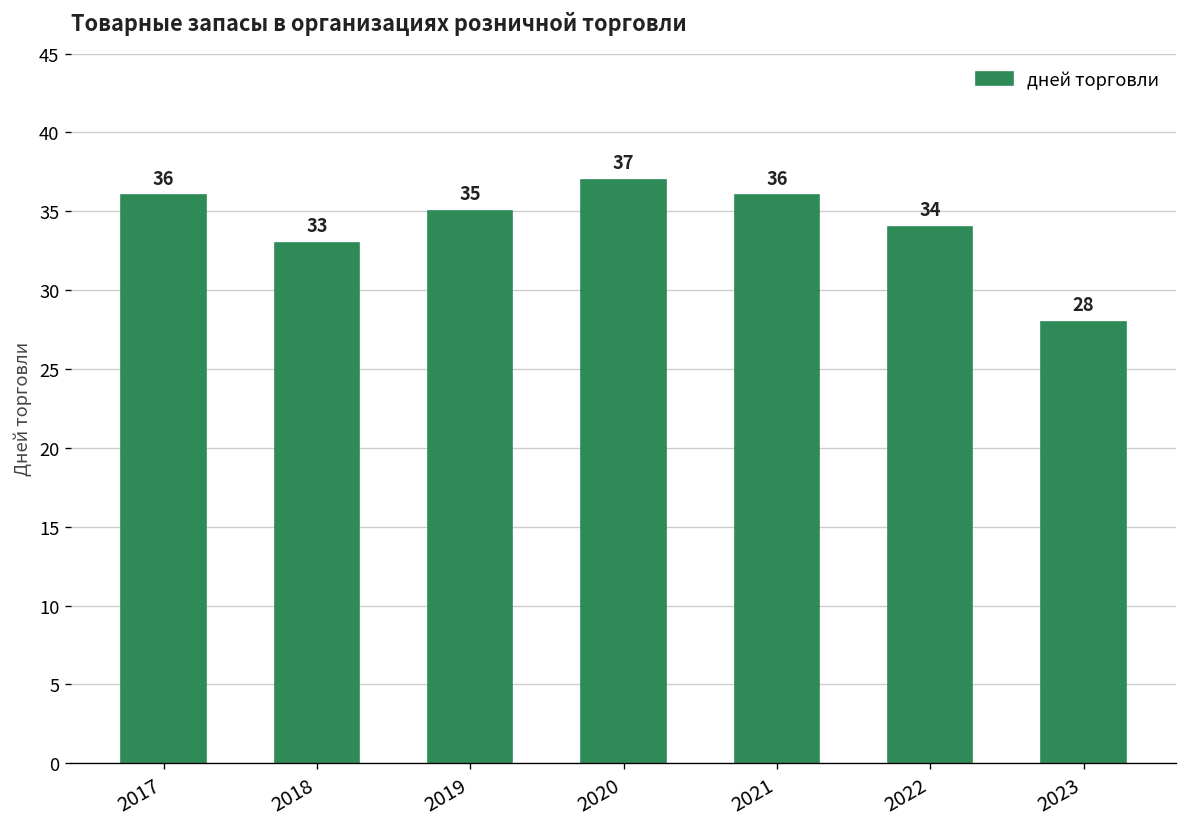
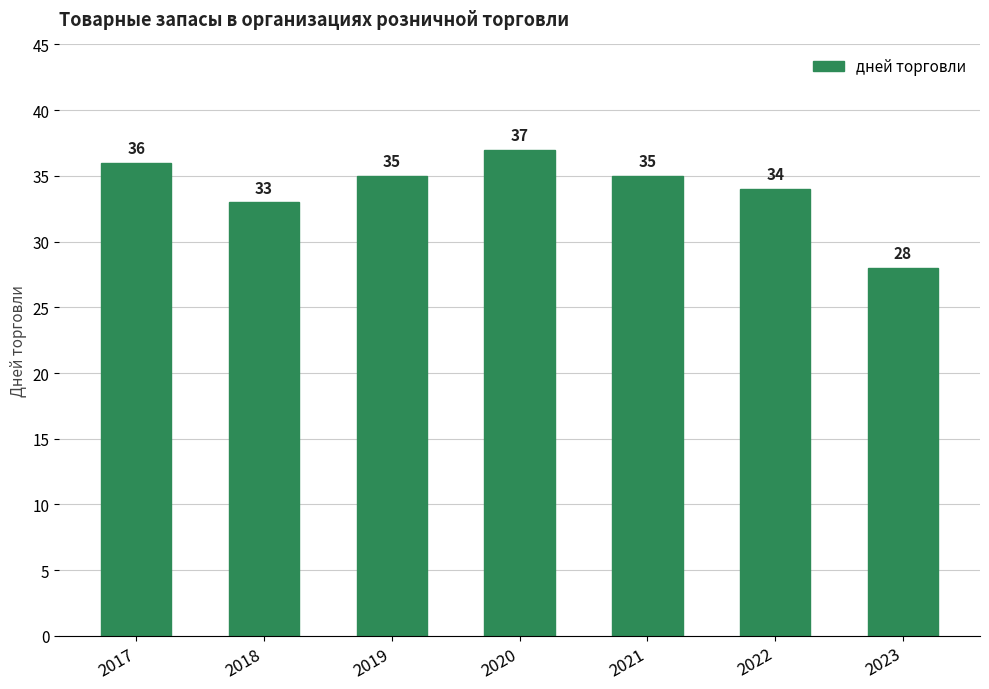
  {
    "2017": 36,
    "2018": 33,
    "2019": 35,
    "2020": 37,
-   "2021": 36,
+   "2021": 35,
    "2022": 34,
    "2023": 28
  }
